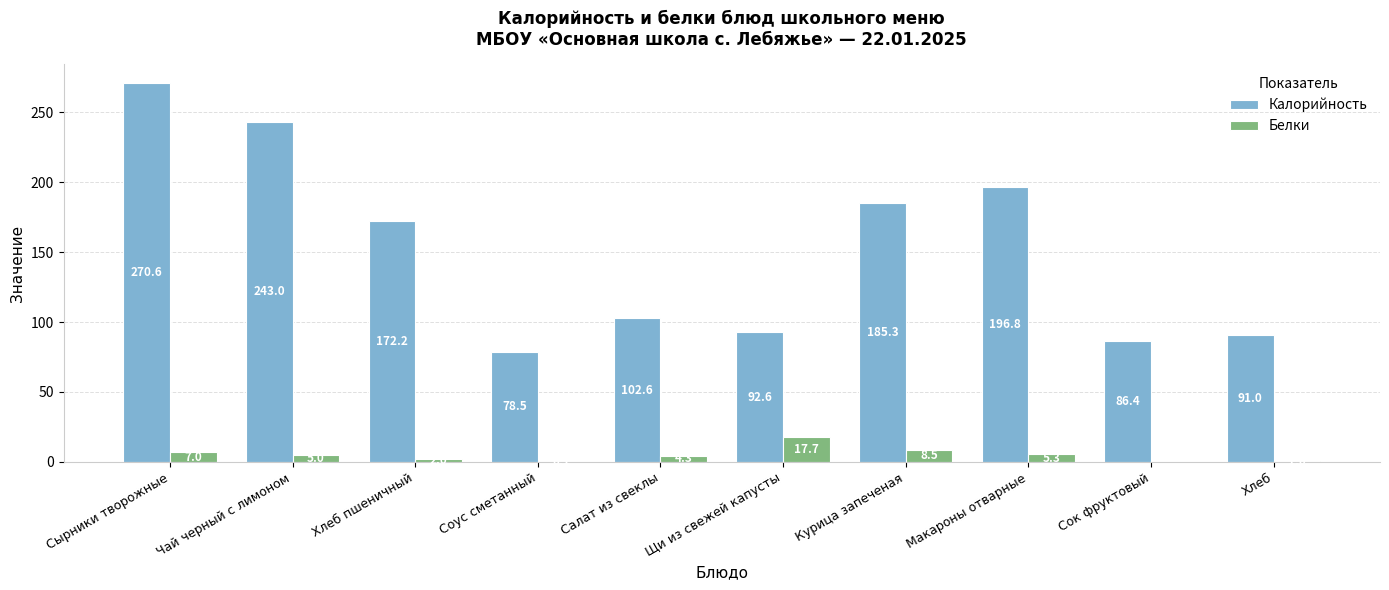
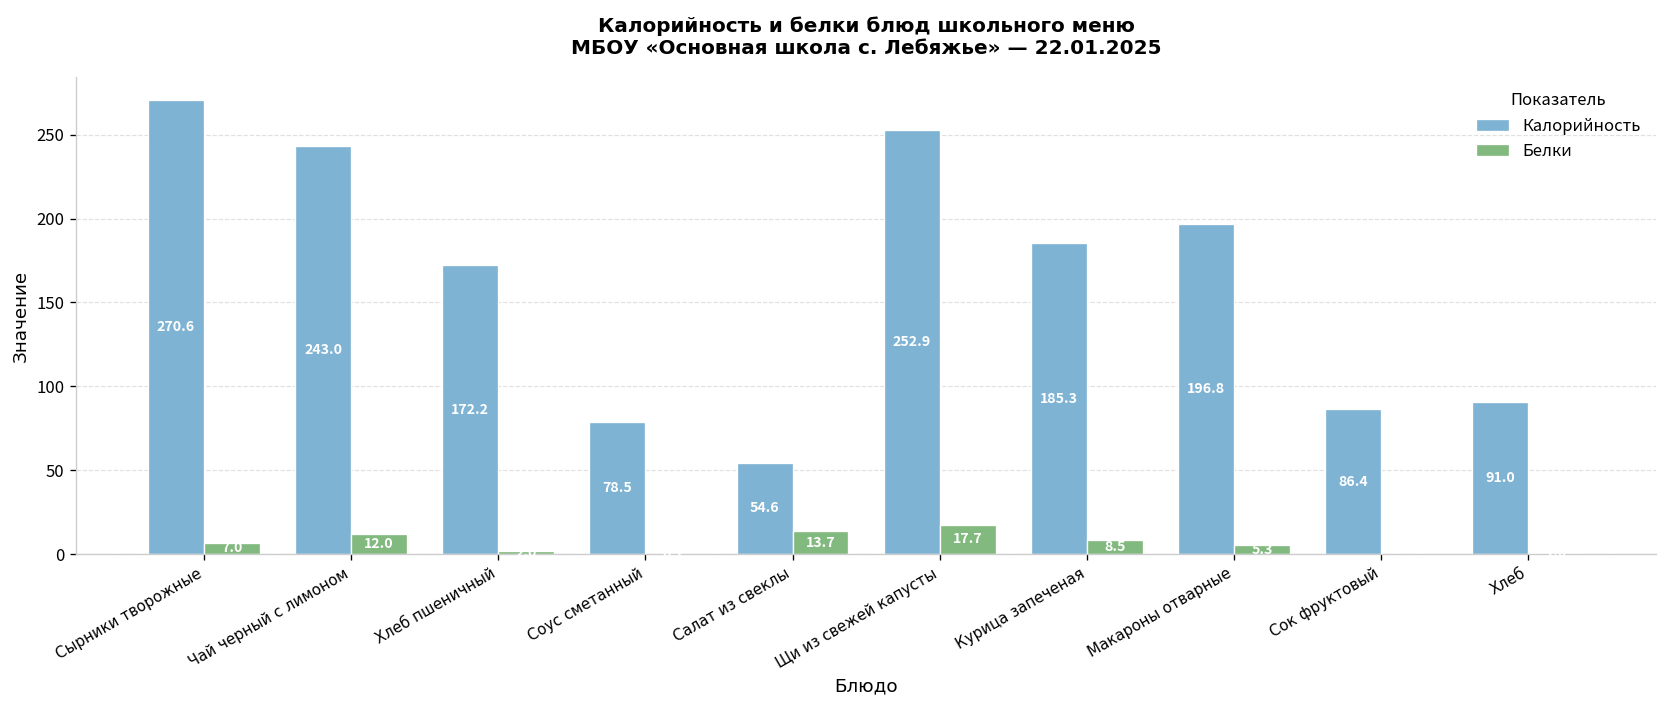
  {
    "Калорийность": {
      "Сырники творожные": 270.6,
      "Чай черный с лимоном": 243.0,
      "Хлеб пшеничный": 172.2,
      "Соус сметанный": 78.5,
-     "Салат из свеклы": 102.6,
-     "Щи из свежей капусты": 92.6,
+     "Салат из свеклы": 54.6,
+     "Щи из свежей капусты": 252.9,
      "Курица запеченая": 185.3,
      "Макароны отварные": 196.8,
      "Сок фруктовый": 86.4,
      "Хлеб": 91.0
    },
    "Белки": {
-     "Чай черный с лимоном": 5,
+     "Чай черный с лимоном": 12,
      "Хлеб пшеничный": 2,
-     "Салат из свеклы": 4,
+     "Салат из свеклы": 14,
      "Макароны отварные": 5,
      "Сок фруктовый": 0
    }
  }
